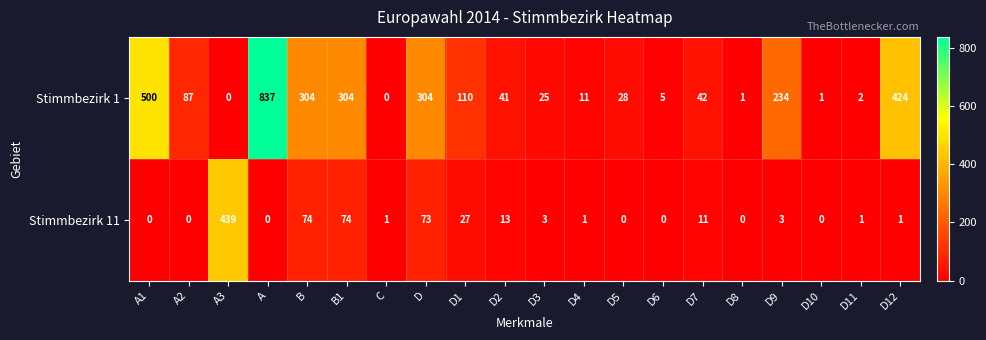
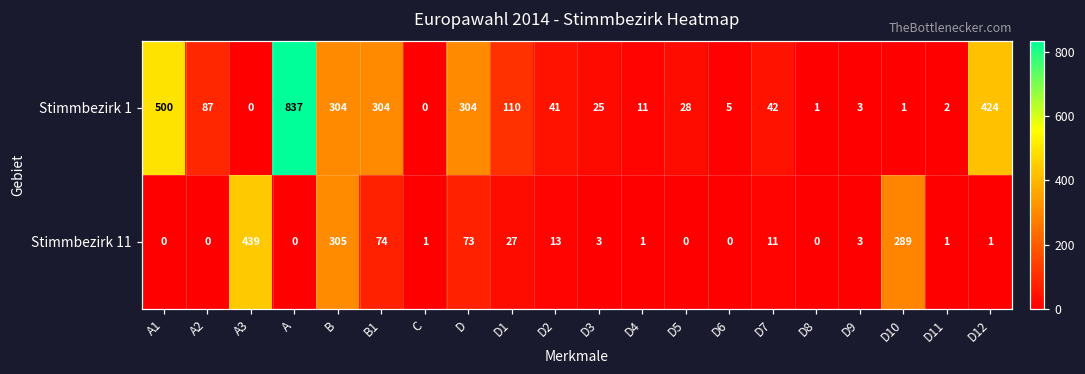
  {
    "Stimmbezirk 1": {
      "A1": 500,
      "A2": 87,
      "A3": 0,
      "A": 837,
      "B": 304,
      "B1": 304,
      "C": 0,
      "D": 304,
      "D1": 110,
      "D2": 41,
      "D3": 25,
      "D4": 11,
      "D5": 28,
      "D6": 5,
      "D7": 42,
      "D8": 1,
-     "D9": 234,
+     "D9": 3,
      "D10": 1,
      "D11": 2,
      "D12": 424
    },
    "Stimmbezirk 11": {
      "A1": 0,
      "A2": 0,
      "A3": 439,
      "A": 0,
-     "B": 74,
+     "B": 305,
      "B1": 74,
      "C": 1,
      "D": 73,
      "D1": 27,
      "D2": 13,
      "D3": 3,
      "D4": 1,
      "D5": 0,
      "D6": 0,
      "D7": 11,
      "D8": 0,
      "D9": 3,
-     "D10": 0,
+     "D10": 289,
      "D11": 1,
      "D12": 1
    }
  }
